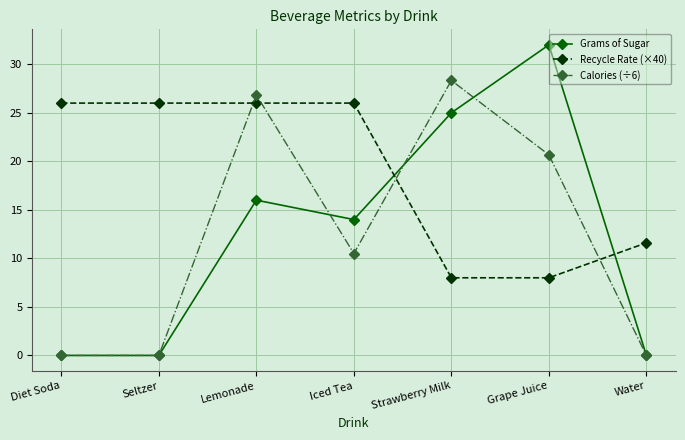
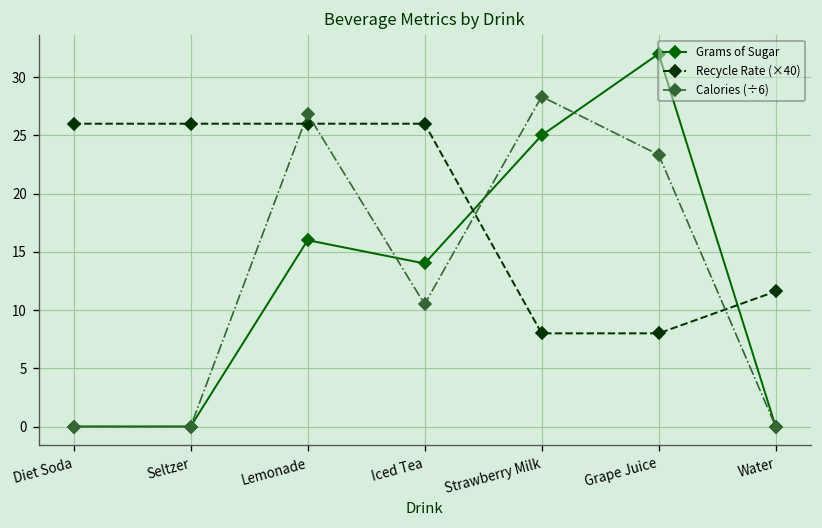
  {
    "Calories (÷6)": {
      "Lemonade": 27,
      "Iced Tea": 11,
      "Strawberry Milk": 28,
-     "Grape Juice": 21
+     "Grape Juice": 23
    }
  }
